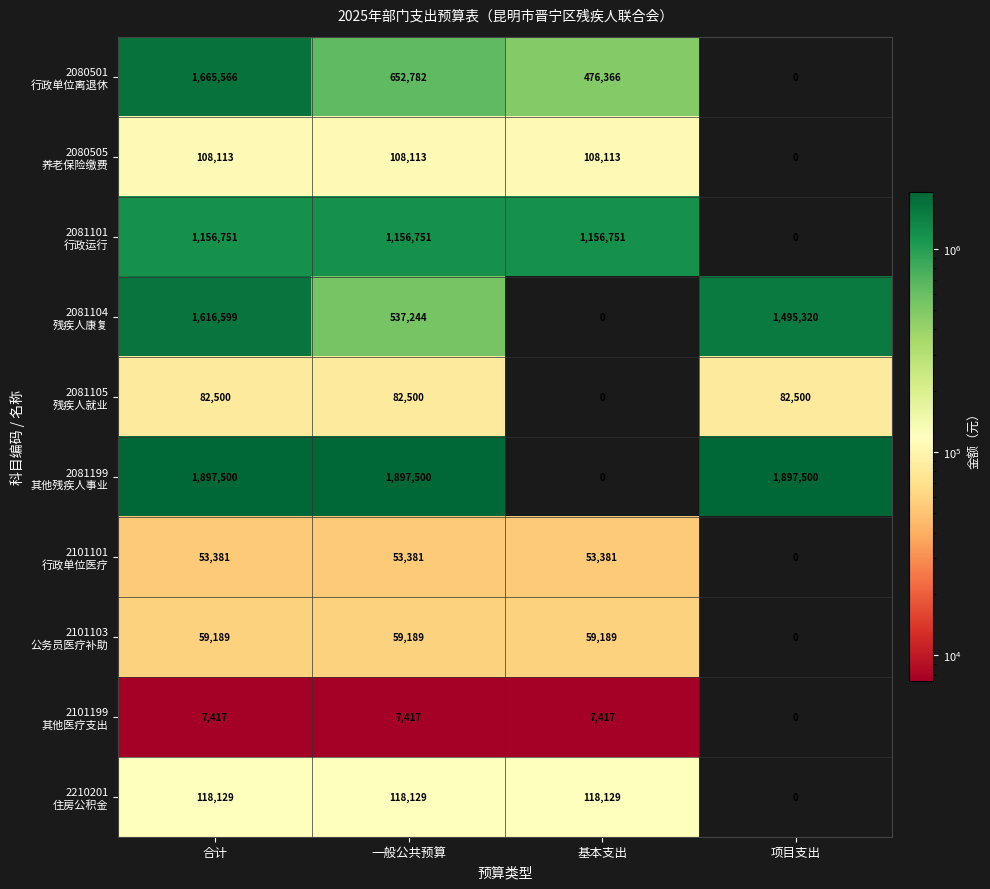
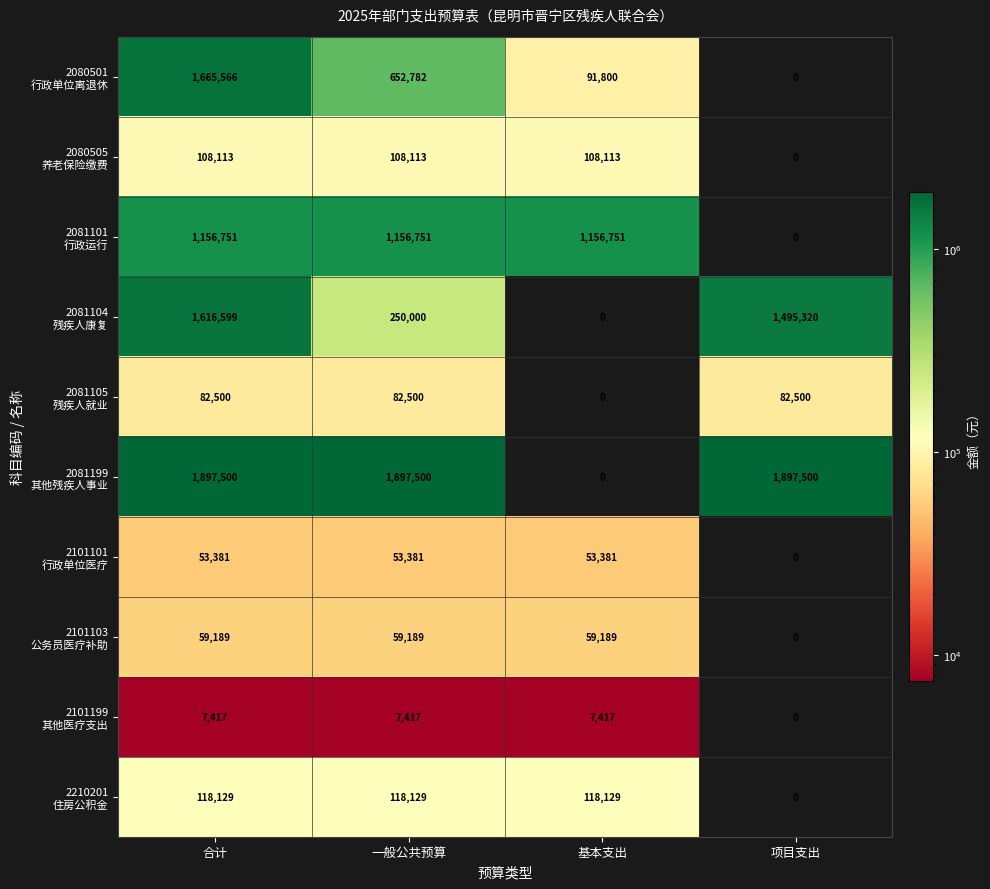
  {
    "2080501 行政单位离退休": {
      "合计": "1,665,566",
      "一般公共预算": "652,782",
-     "基本支出": "476,366"
+     "基本支出": "91,800"
    },
    "2080505 养老保险缴费": {
      "合计": "108,113",
      "一般公共预算": "108,113",
      "基本支出": "108,113"
    },
    "2081101 行政运行": {
      "合计": "1,156,751",
      "一般公共预算": "1,156,751",
      "基本支出": "1,156,751"
    },
    "2081104 残疾人康复": {
      "合计": "1,616,599",
-     "一般公共预算": "537,244",
+     "一般公共预算": "250,000",
      "项目支出": "1,495,320"
    },
    "2081105 残疾人就业": {
      "合计": "82,500",
      "一般公共预算": "82,500",
      "项目支出": "82,500"
    },
    "2081199 其他残疾人事业": {
      "合计": "1,897,500",
      "一般公共预算": "1,897,500",
      "项目支出": "1,897,500"
    },
    "2101101 行政单位医疗": {
      "合计": "53,381",
      "一般公共预算": "53,381",
      "基本支出": "53,381"
    },
    "2101103 公务员医疗补助": {
      "合计": "59,189",
      "一般公共预算": "59,189",
      "基本支出": "59,189"
    },
    "2101199 其他医疗支出": {
      "合计": "7,417",
      "一般公共预算": "7,417",
      "基本支出": "7,417"
    },
    "2210201 住房公积金": {
      "合计": "118,129",
      "一般公共预算": "118,129",
      "基本支出": "118,129"
    }
  }
